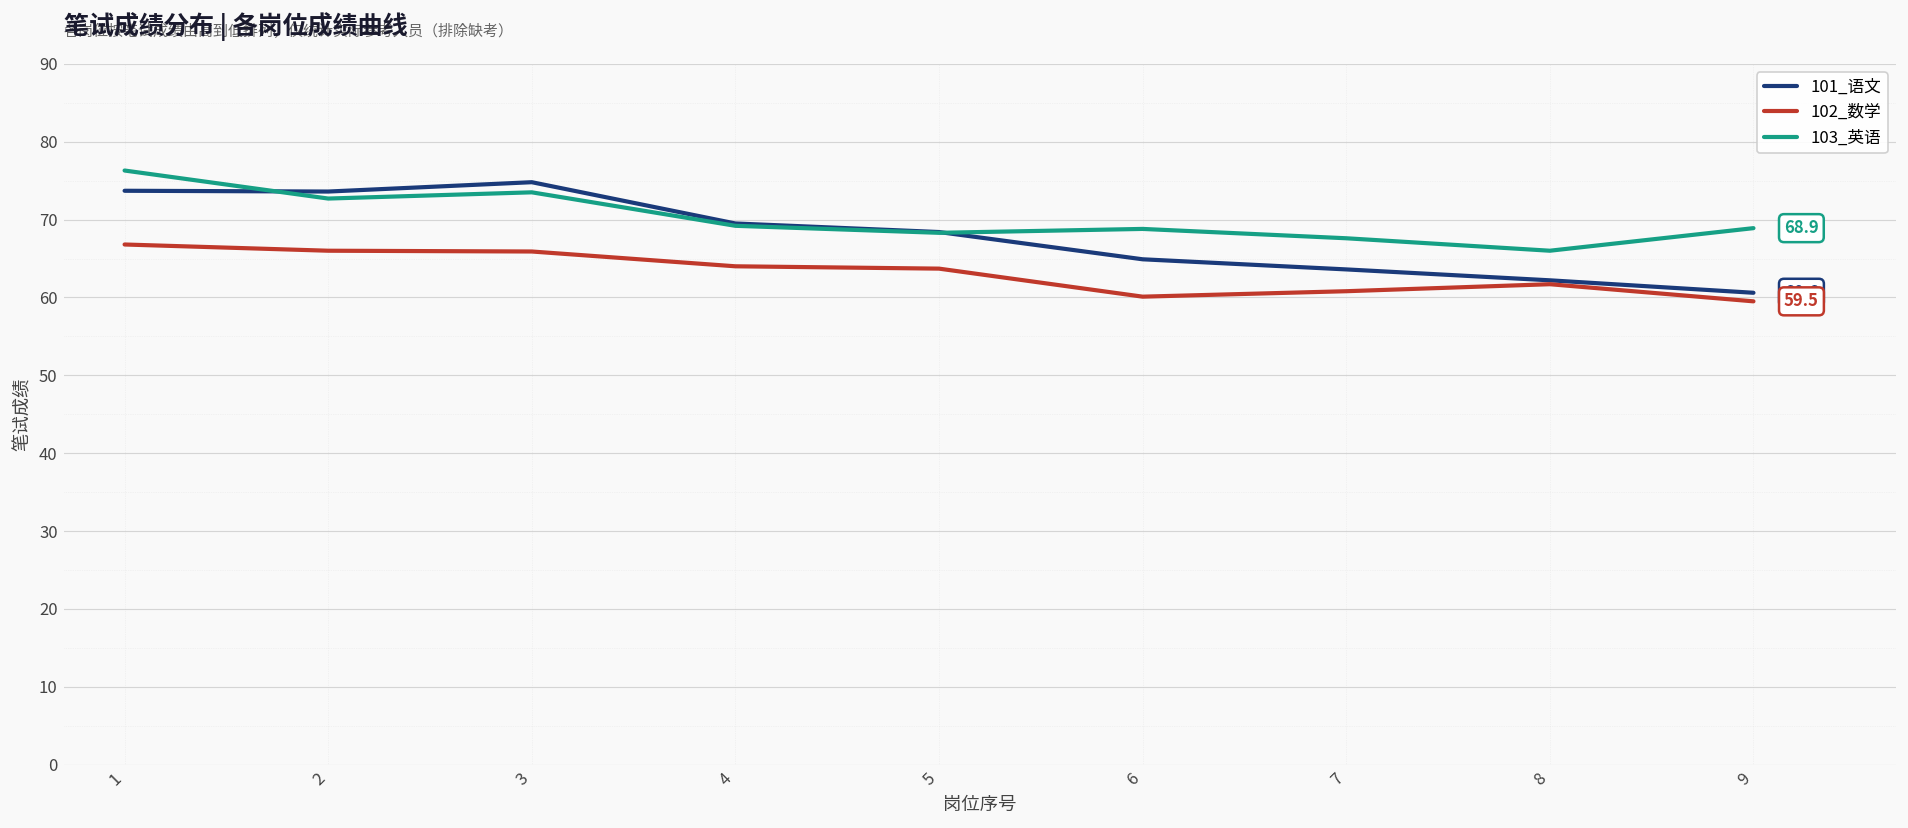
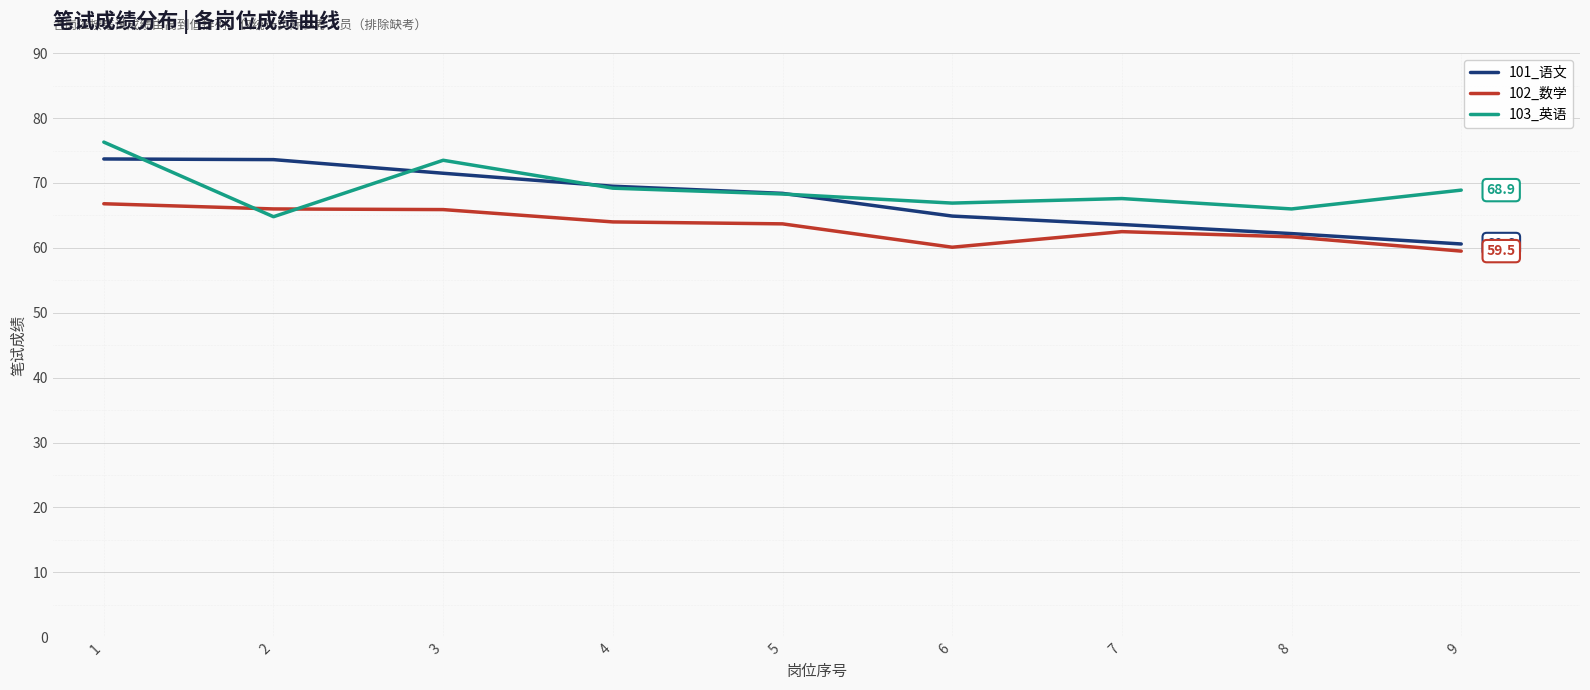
  {
    "101_语文": {
      "1": 74,
      "2": 74,
-     "3": 75,
+     "3": 72,
      "6": 65,
      "7": 64,
      "8": 62,
      "9": 61
    },
    "102_数学": {
      "1": 67,
      "2": 66,
      "3": 66,
      "4": 64,
      "5": 64,
      "6": 60,
-     "7": 61,
+     "7": 63,
      "8": 62,
      "9": 60
    },
    "103_英语": {
      "1": 76,
-     "2": 73,
+     "2": 65,
      "3": 74,
-     "6": 69,
+     "6": 67,
      "7": 68,
      "8": 66
    }
  }
